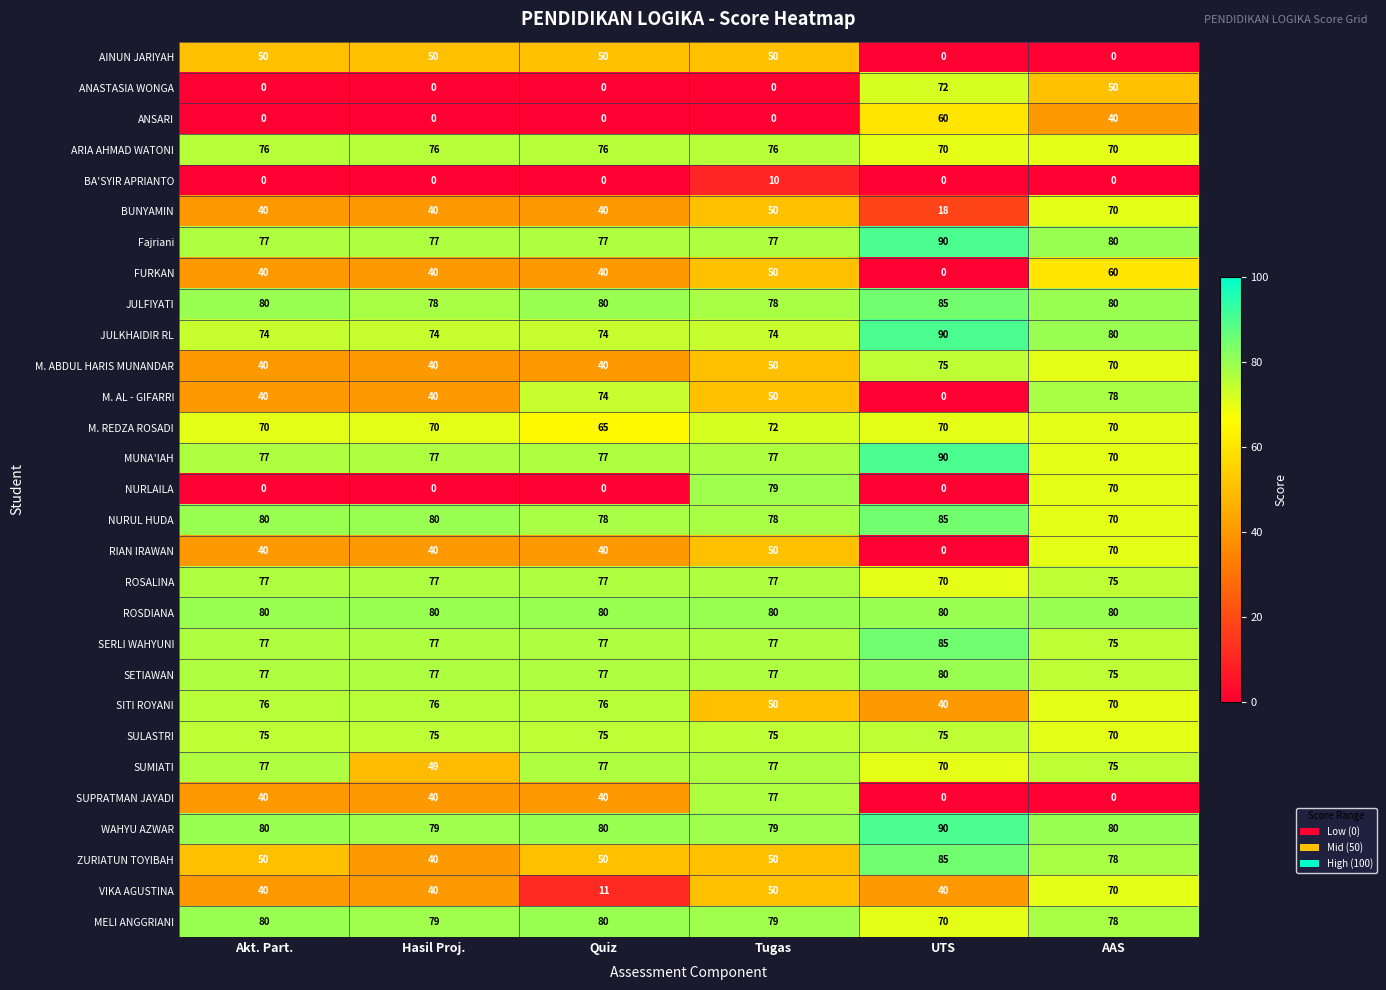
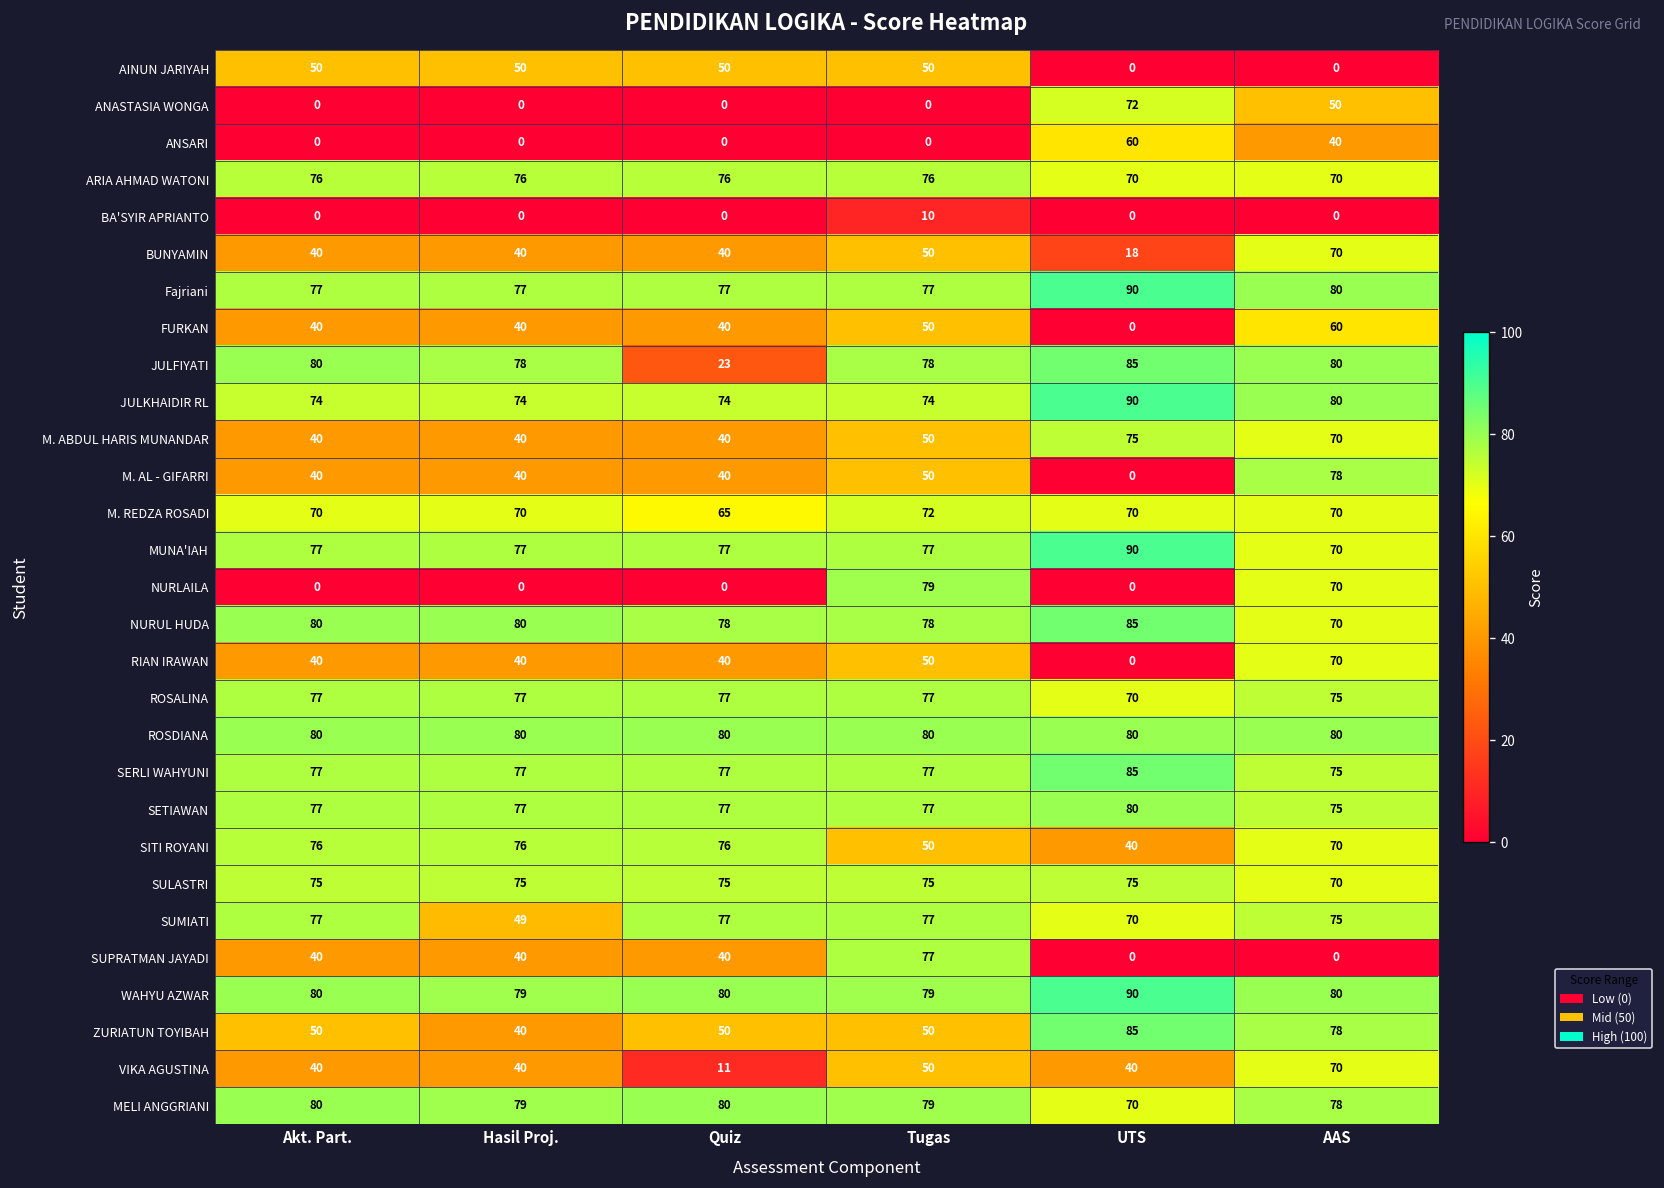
  {
    "AINUN JARIYAH": {
      "Akt. Part.": 50,
      "Hasil Proj.": 50,
      "Quiz": 50,
      "Tugas": 50,
      "UTS": 0,
      "AAS": 0
    },
    "ANASTASIA WONGA": {
      "Akt. Part.": 0,
      "Hasil Proj.": 0,
      "Quiz": 0,
      "Tugas": 0,
      "UTS": 72,
      "AAS": 50
    },
    "ANSARI": {
      "Akt. Part.": 0,
      "Hasil Proj.": 0,
      "Quiz": 0,
      "Tugas": 0,
      "UTS": 60,
      "AAS": 40
    },
    "ARIA AHMAD WATONI": {
      "Akt. Part.": 76,
      "Hasil Proj.": 76,
      "Quiz": 76,
      "Tugas": 76,
      "UTS": 70,
      "AAS": 70
    },
    "BA'SYIR APRIANTO": {
      "Akt. Part.": 0,
      "Hasil Proj.": 0,
      "Quiz": 0,
      "Tugas": 10,
      "UTS": 0,
      "AAS": 0
    },
    "BUNYAMIN": {
      "Akt. Part.": 40,
      "Hasil Proj.": 40,
      "Quiz": 40,
      "Tugas": 50,
      "UTS": 18,
      "AAS": 70
    },
    "Fajriani": {
      "Akt. Part.": 77,
      "Hasil Proj.": 77,
      "Quiz": 77,
      "Tugas": 77,
      "UTS": 90,
      "AAS": 80
    },
    "FURKAN": {
      "Akt. Part.": 40,
      "Hasil Proj.": 40,
      "Quiz": 40,
      "Tugas": 50,
      "UTS": 0,
      "AAS": 60
    },
    "JULFIYATI": {
      "Akt. Part.": 80,
      "Hasil Proj.": 78,
-     "Quiz": 80,
+     "Quiz": 23,
      "Tugas": 78,
      "UTS": 85,
      "AAS": 80
    },
    "JULKHAIDIR RL": {
      "Akt. Part.": 74,
      "Hasil Proj.": 74,
      "Quiz": 74,
      "Tugas": 74,
      "UTS": 90,
      "AAS": 80
    },
    "M. ABDUL HARIS MUNANDAR": {
      "Akt. Part.": 40,
      "Hasil Proj.": 40,
      "Quiz": 40,
      "Tugas": 50,
      "UTS": 75,
      "AAS": 70
    },
    "M. AL - GIFARRI": {
      "Akt. Part.": 40,
      "Hasil Proj.": 40,
-     "Quiz": 74,
+     "Quiz": 40,
      "Tugas": 50,
      "UTS": 0,
      "AAS": 78
    },
    "M. REDZA ROSADI": {
      "Akt. Part.": 70,
      "Hasil Proj.": 70,
      "Quiz": 65,
      "Tugas": 72,
      "UTS": 70,
      "AAS": 70
    },
    "MUNA'IAH": {
      "Akt. Part.": 77,
      "Hasil Proj.": 77,
      "Quiz": 77,
      "Tugas": 77,
      "UTS": 90,
      "AAS": 70
    },
    "NURLAILA": {
      "Akt. Part.": 0,
      "Hasil Proj.": 0,
      "Quiz": 0,
      "Tugas": 79,
      "UTS": 0,
      "AAS": 70
    },
    "NURUL HUDA": {
      "Akt. Part.": 80,
      "Hasil Proj.": 80,
      "Quiz": 78,
      "Tugas": 78,
      "UTS": 85,
      "AAS": 70
    },
    "RIAN IRAWAN": {
      "Akt. Part.": 40,
      "Hasil Proj.": 40,
      "Quiz": 40,
      "Tugas": 50,
      "UTS": 0,
      "AAS": 70
    },
    "ROSALINA": {
      "Akt. Part.": 77,
      "Hasil Proj.": 77,
      "Quiz": 77,
      "Tugas": 77,
      "UTS": 70,
      "AAS": 75
    },
    "ROSDIANA": {
      "Akt. Part.": 80,
      "Hasil Proj.": 80,
      "Quiz": 80,
      "Tugas": 80,
      "UTS": 80,
      "AAS": 80
    },
    "SERLI WAHYUNI": {
      "Akt. Part.": 77,
      "Hasil Proj.": 77,
      "Quiz": 77,
      "Tugas": 77,
      "UTS": 85,
      "AAS": 75
    },
    "SETIAWAN": {
      "Akt. Part.": 77,
      "Hasil Proj.": 77,
      "Quiz": 77,
      "Tugas": 77,
      "UTS": 80,
      "AAS": 75
    },
    "SITI ROYANI": {
      "Akt. Part.": 76,
      "Hasil Proj.": 76,
      "Quiz": 76,
      "Tugas": 50,
      "UTS": 40,
      "AAS": 70
    },
    "SULASTRI": {
      "Akt. Part.": 75,
      "Hasil Proj.": 75,
      "Quiz": 75,
      "Tugas": 75,
      "UTS": 75,
      "AAS": 70
    },
    "SUMIATI": {
      "Akt. Part.": 77,
      "Hasil Proj.": 49,
      "Quiz": 77,
      "Tugas": 77,
      "UTS": 70,
      "AAS": 75
    },
    "SUPRATMAN JAYADI": {
      "Akt. Part.": 40,
      "Hasil Proj.": 40,
      "Quiz": 40,
      "Tugas": 77,
      "UTS": 0,
      "AAS": 0
    },
    "WAHYU AZWAR": {
      "Akt. Part.": 80,
      "Hasil Proj.": 79,
      "Quiz": 80,
      "Tugas": 79,
      "UTS": 90,
      "AAS": 80
    },
    "ZURIATUN TOYIBAH": {
      "Akt. Part.": 50,
      "Hasil Proj.": 40,
      "Quiz": 50,
      "Tugas": 50,
      "UTS": 85,
      "AAS": 78
    },
    "VIKA AGUSTINA": {
      "Akt. Part.": 40,
      "Hasil Proj.": 40,
      "Quiz": 11,
      "Tugas": 50,
      "UTS": 40,
      "AAS": 70
    },
    "MELI ANGGRIANI": {
      "Akt. Part.": 80,
      "Hasil Proj.": 79,
      "Quiz": 80,
      "Tugas": 79,
      "UTS": 70,
      "AAS": 78
    }
  }
